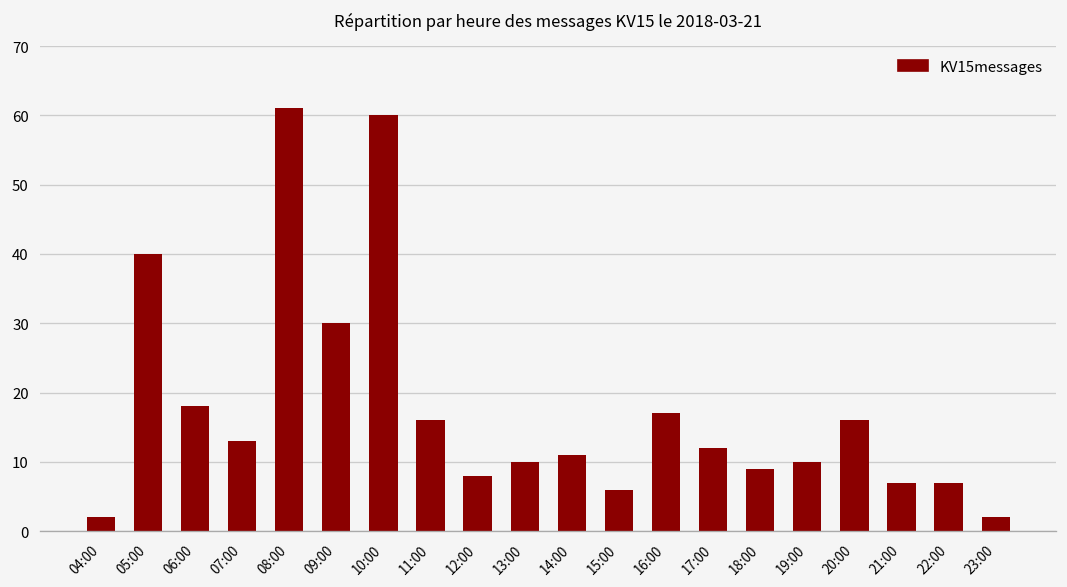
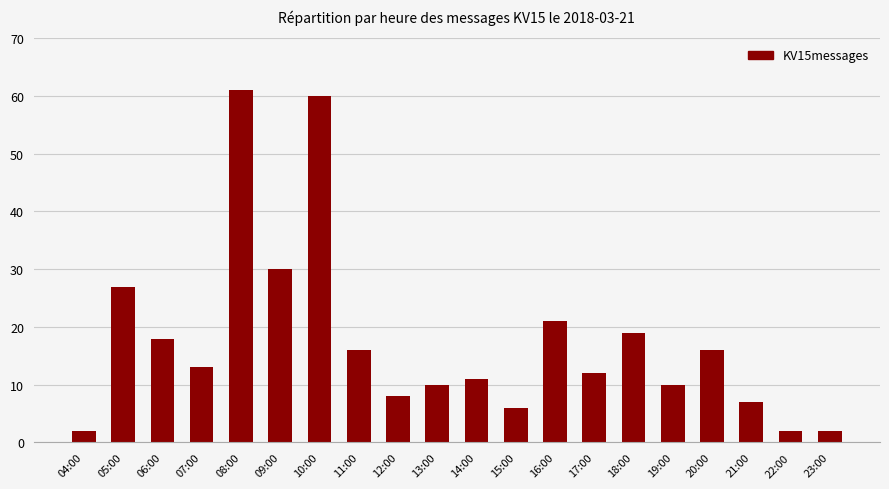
  {
    "04:00": 2,
-   "05:00": 40,
+   "05:00": 27,
    "06:00": 18,
    "07:00": 13,
    "08:00": 61,
    "09:00": 30,
    "10:00": 60,
    "11:00": 16,
    "12:00": 8,
    "13:00": 10,
    "14:00": 11,
    "15:00": 6,
-   "16:00": 17,
+   "16:00": 21,
    "17:00": 12,
-   "18:00": 9,
+   "18:00": 19,
    "19:00": 10,
    "20:00": 16,
    "21:00": 7,
-   "22:00": 7,
+   "22:00": 2,
    "23:00": 2
  }
